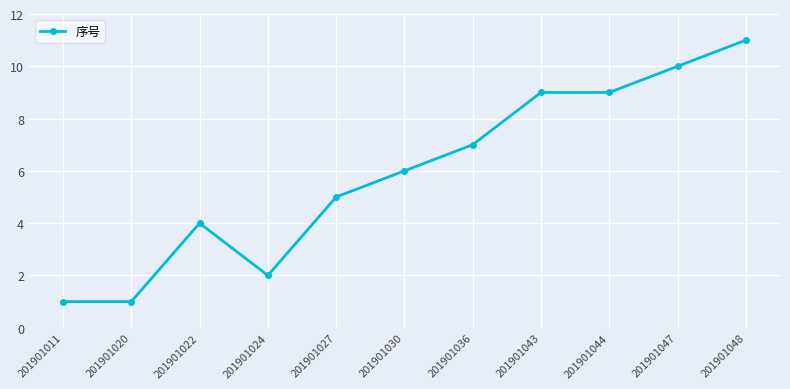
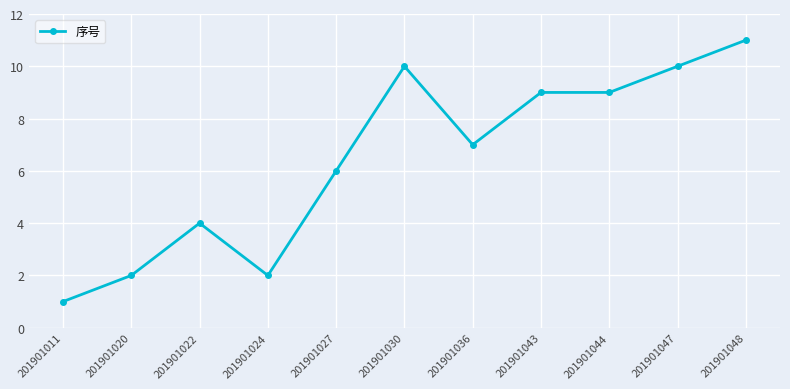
  {
    "201901011": 1,
-   "201901020": 1,
+   "201901020": 2,
    "201901022": 4,
    "201901024": 2,
-   "201901027": 5,
-   "201901030": 6,
+   "201901027": 6,
+   "201901030": 10,
    "201901036": 7,
    "201901043": 9,
    "201901044": 9,
    "201901047": 10,
    "201901048": 11
  }
